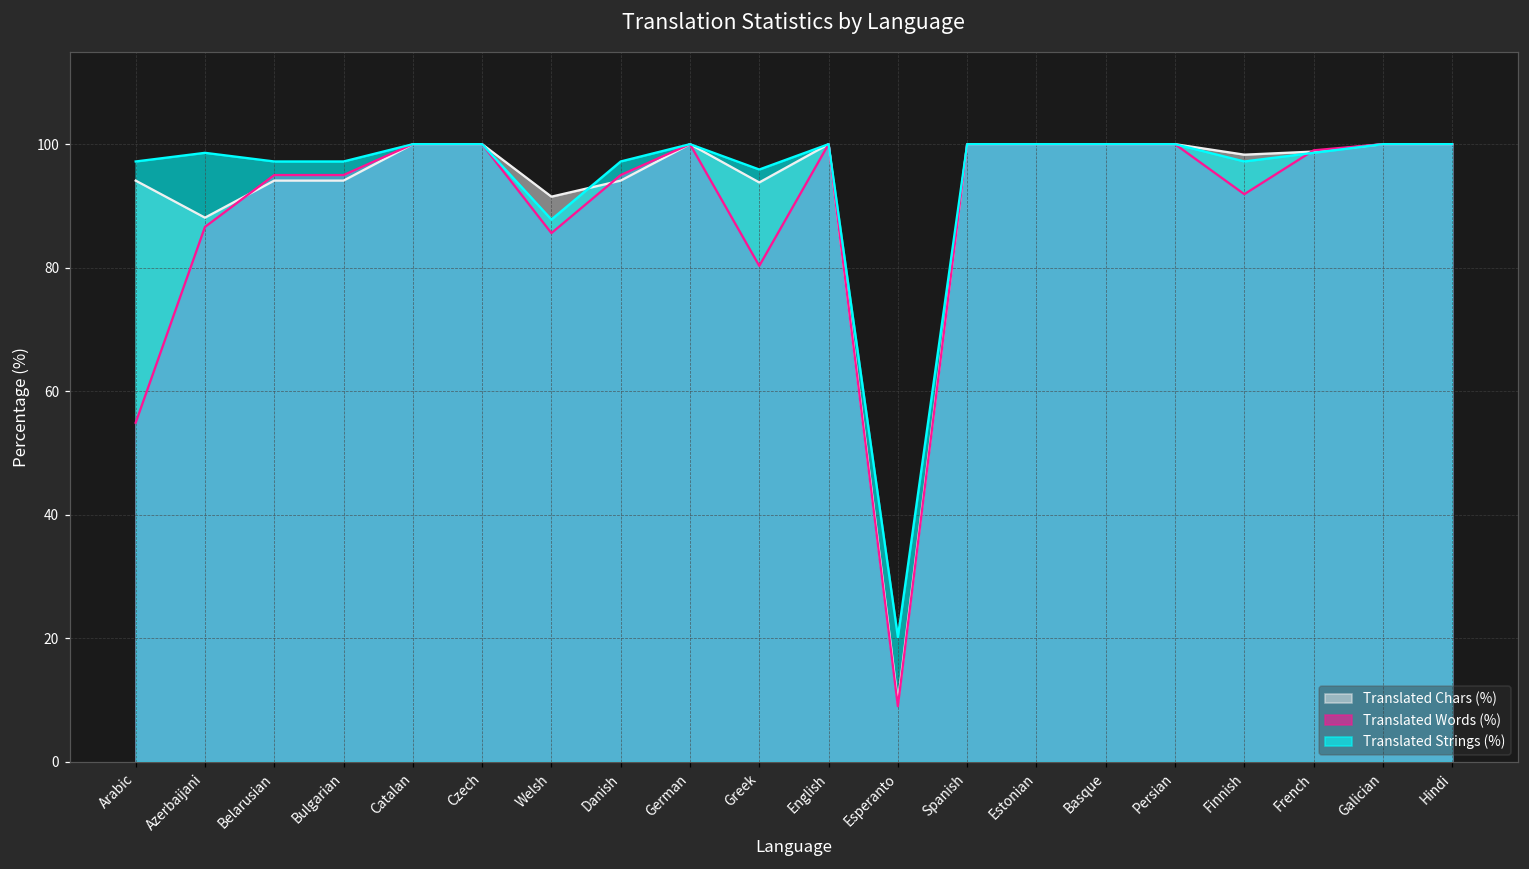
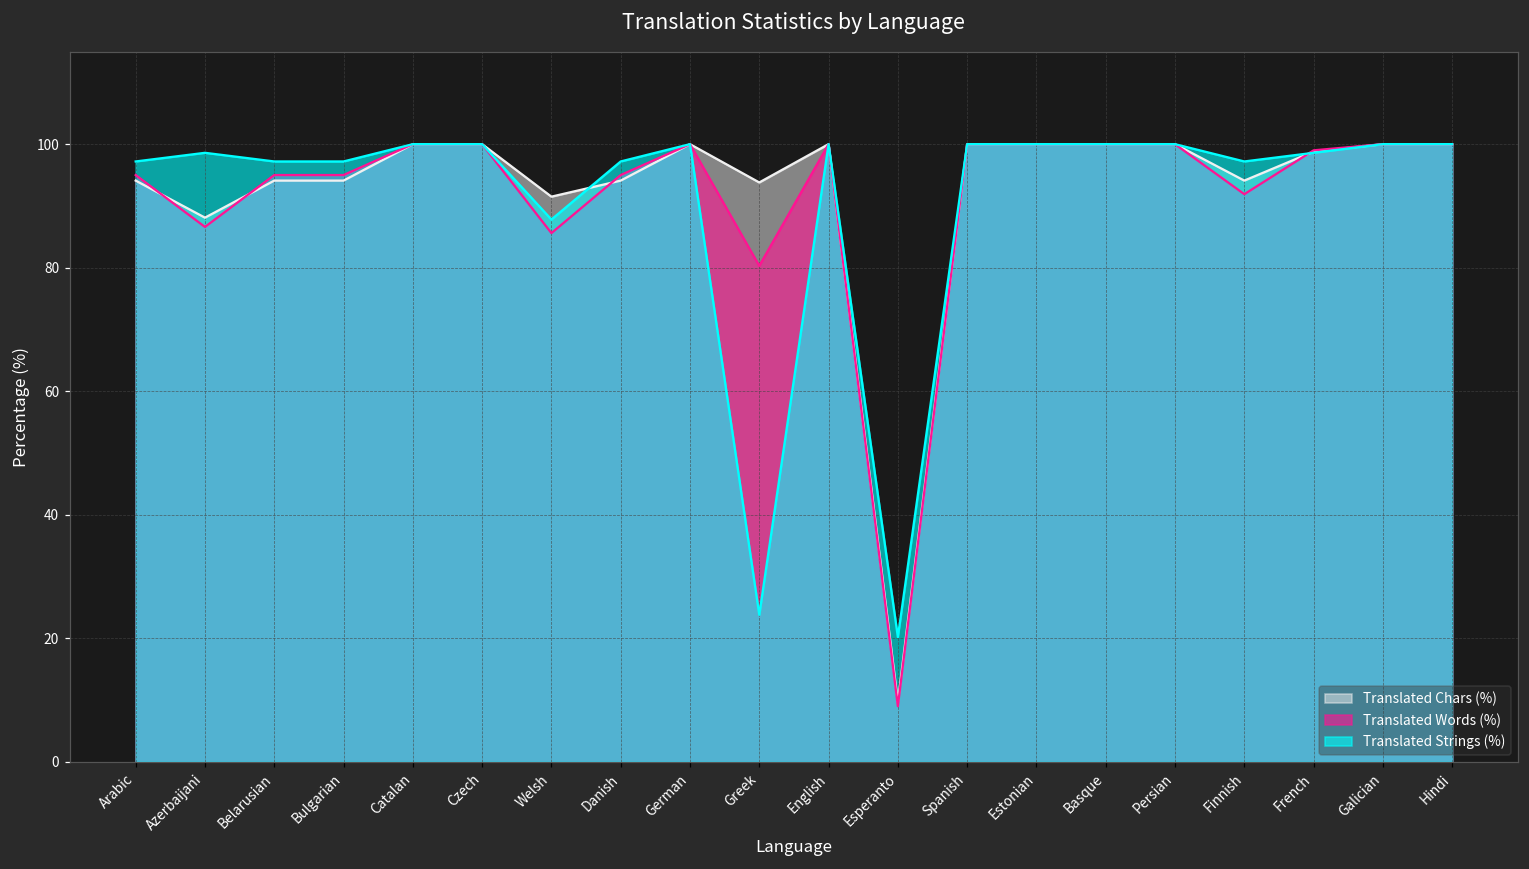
  {
    "Translated Chars (%)": {
      "Arabic": 94,
      "Azerbaijani": 88,
      "Belarusian": 94,
      "Bulgarian": 94,
      "Welsh": 92,
      "Danish": 94,
      "Greek": 94,
      "Esperanto": 10,
-     "Finnish": 98
+     "Finnish": 94
    },
    "Translated Words (%)": {
-     "Arabic": 55,
+     "Arabic": 95,
      "Azerbaijani": 87,
      "Belarusian": 95,
      "Bulgarian": 95,
      "Welsh": 86,
      "Danish": 95,
      "Greek": 80,
      "Esperanto": 9,
      "Finnish": 92
    },
    "Translated Strings (%)": {
      "Arabic": 97,
      "Azerbaijani": 99,
      "Belarusian": 97,
      "Bulgarian": 97,
      "Welsh": 88,
      "Danish": 97,
-     "Greek": 96,
+     "Greek": 24,
      "Esperanto": 20,
      "Finnish": 97
    }
  }
